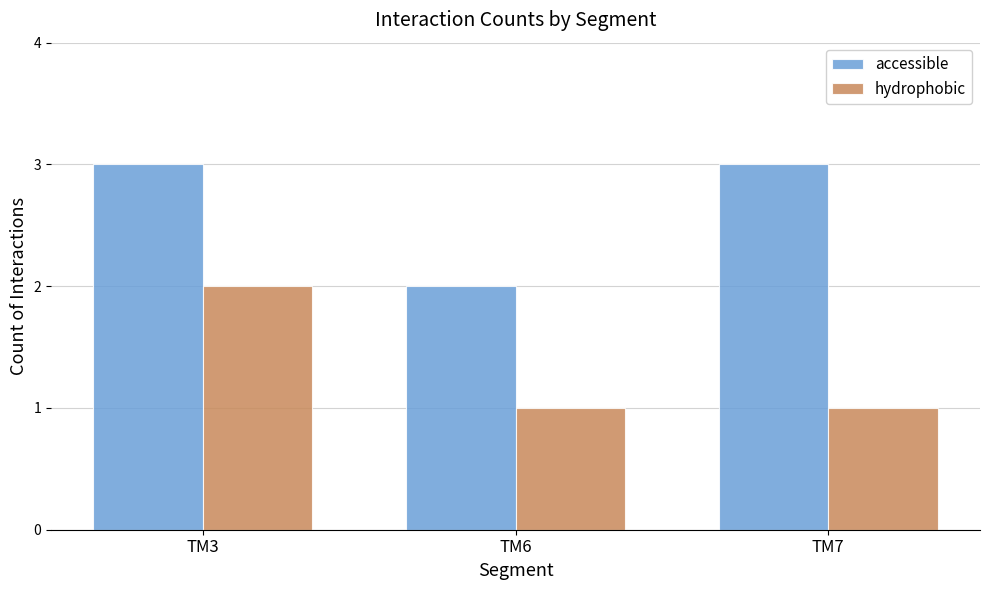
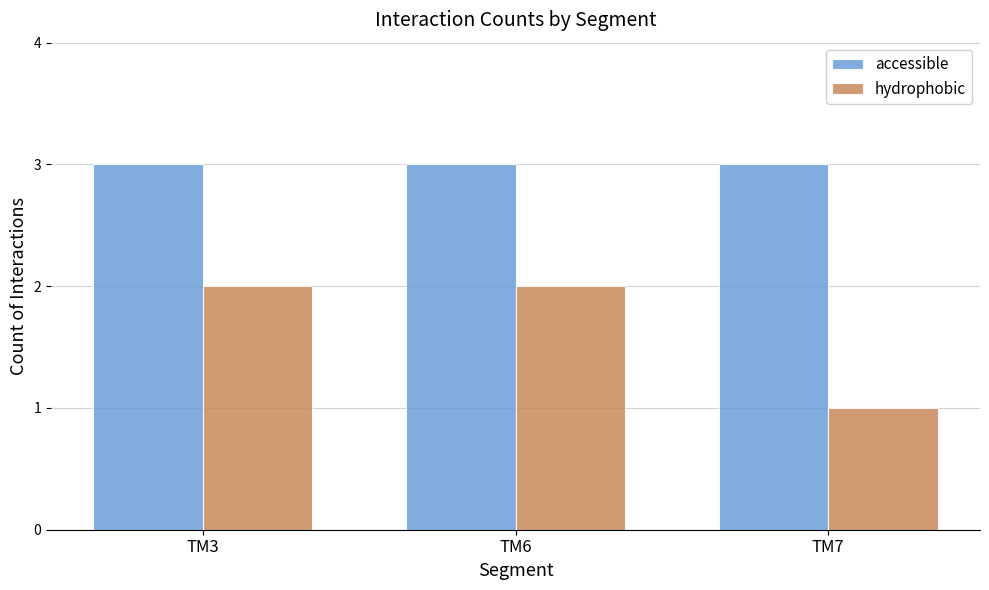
  {
    "accessible": {
      "TM3": 3,
-     "TM6": 2,
+     "TM6": 3,
      "TM7": 3
    },
    "hydrophobic": {
      "TM3": 2,
-     "TM6": 1,
+     "TM6": 2,
      "TM7": 1
    }
  }
